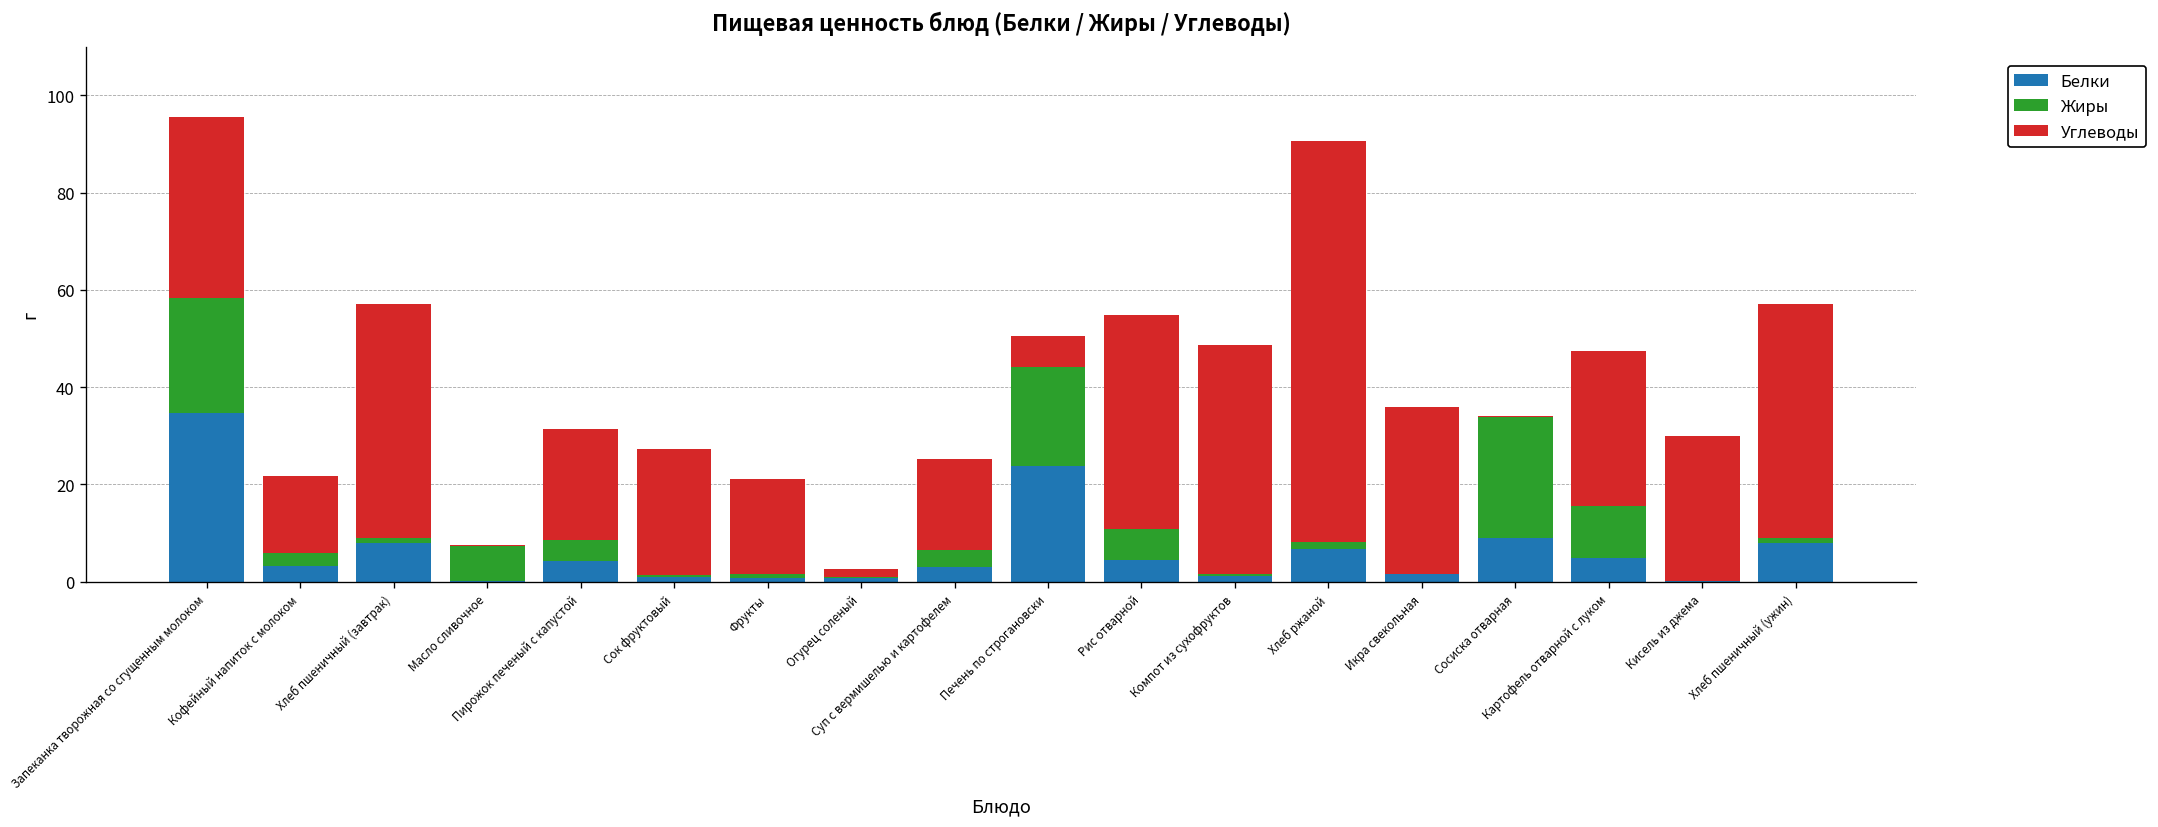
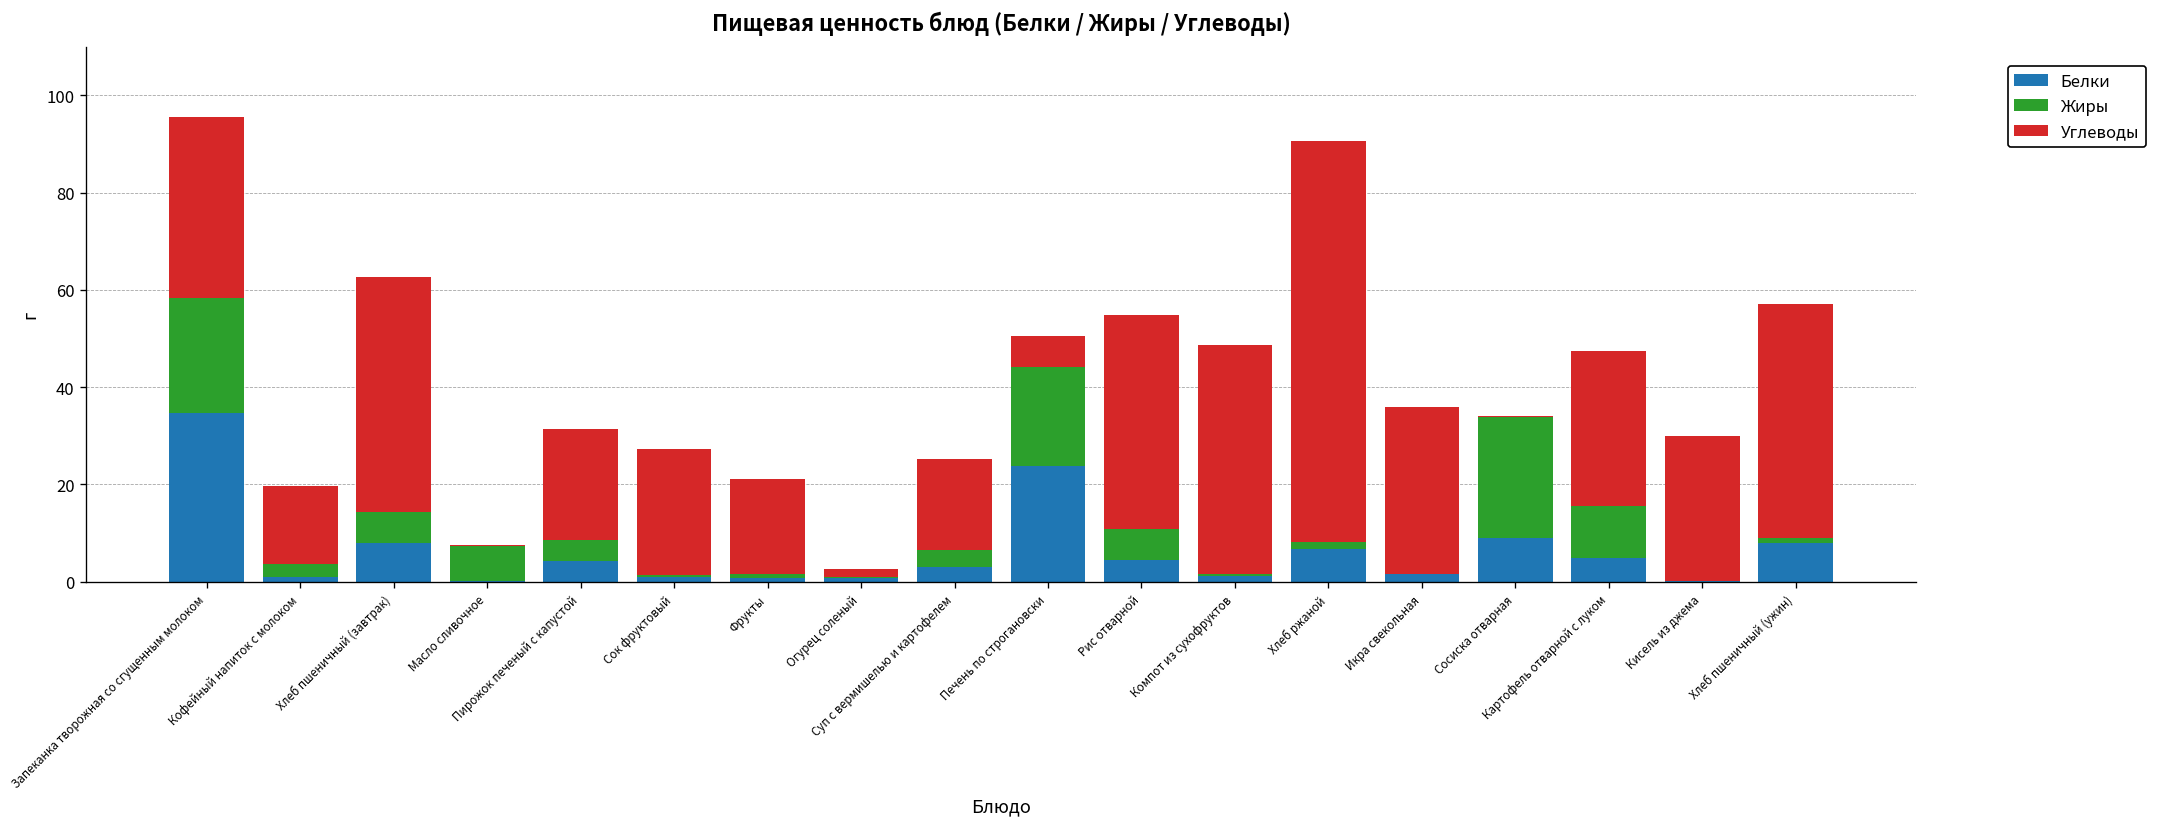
  {
    "Белки": {
      "Запеканка творожная со сгущенным молоком": 35,
-     "Кофейный напиток с молоком": 3,
+     "Кофейный напиток с молоком": 1,
      "Хлеб пшеничный (завтрак)": 8,
      "Пирожок печеный с капустой": 4,
      "Сок фруктовый": 1,
      "Фрукты": 1,
      "Огурец соленый": 1,
      "Суп с вермишелью и картофелем": 3,
      "Печень по строгановски": 24,
      "Рис отварной": 4,
      "Компот из сухофруктов": 1,
      "Хлеб ржаной": 7,
      "Икра свекольная": 1,
      "Сосиска отварная": 9,
      "Картофель отварной с луком": 5,
      "Хлеб пшеничный (ужин)": 8
    },
    "Жиры": {
      "Запеканка творожная со сгущенным молоком": 24,
      "Кофейный напиток с молоком": 3,
-     "Хлеб пшеничный (завтрак)": 1,
+     "Хлеб пшеничный (завтрак)": 7,
      "Масло сливочное": 7,
      "Пирожок печеный с капустой": 4,
      "Фрукты": 1,
      "Суп с вермишелью и картофелем": 3,
      "Печень по строгановски": 20,
      "Рис отварной": 6,
      "Хлеб ржаной": 1,
      "Сосиска отварная": 25,
      "Картофель отварной с луком": 11,
      "Хлеб пшеничный (ужин)": 1
    },
    "Углеводы": {
      "Запеканка творожная со сгущенным молоком": 37,
      "Кофейный напиток с молоком": 16,
      "Хлеб пшеничный (завтрак)": 48,
      "Пирожок печеный с капустой": 23,
      "Сок фруктовый": 26,
      "Фрукты": 20,
      "Огурец соленый": 2,
      "Суп с вермишелью и картофелем": 19,
      "Печень по строгановски": 6,
      "Рис отварной": 44,
      "Компот из сухофруктов": 47,
      "Хлеб ржаной": 83,
      "Икра свекольная": 34,
      "Картофель отварной с луком": 32,
      "Кисель из джема": 30,
      "Хлеб пшеничный (ужин)": 48
    }
  }
